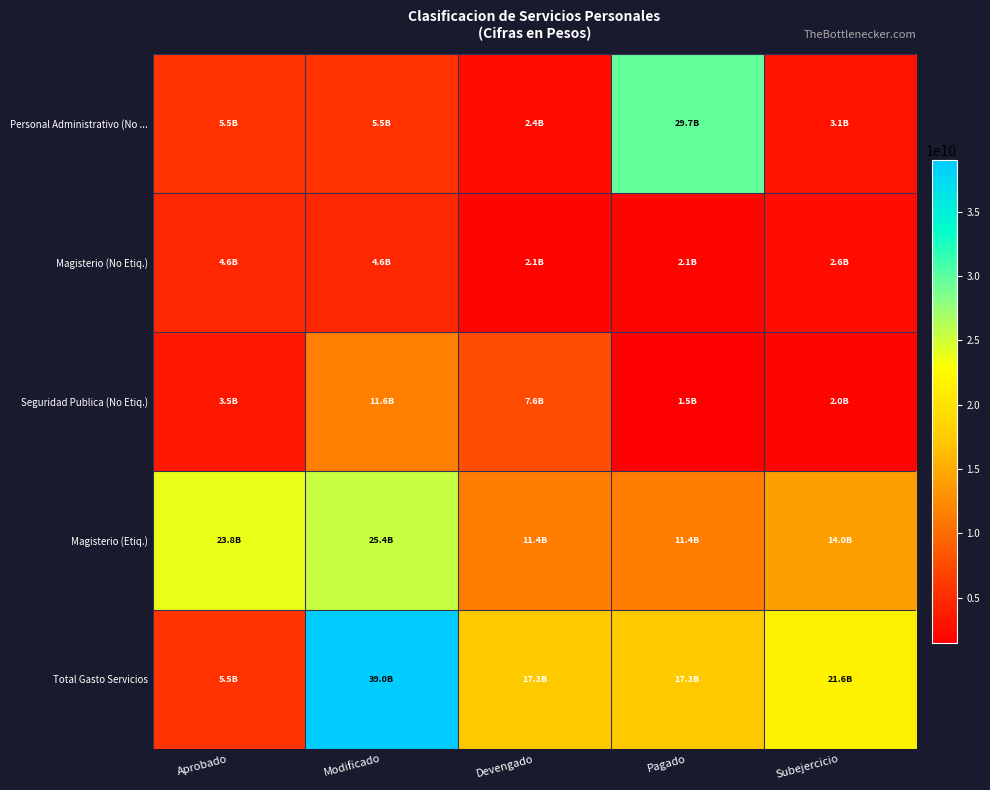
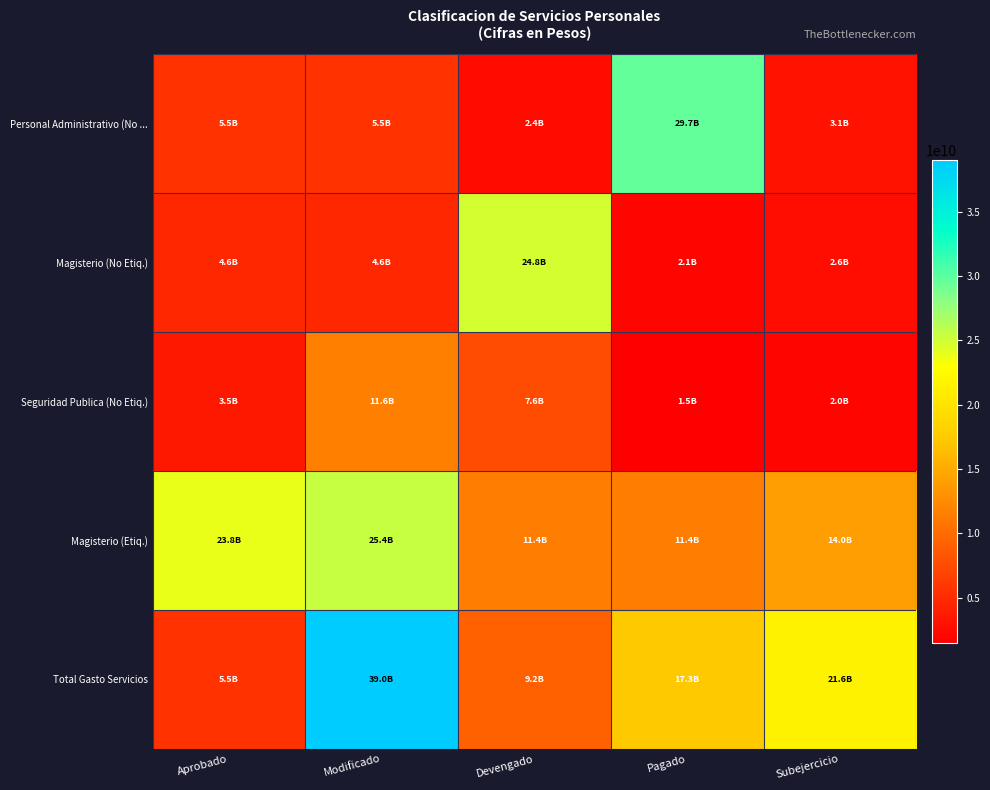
  {
    "Personal Administrativo (No ...": {
      "Aprobado": "5.5B",
      "Modificado": "5.5B",
      "Devengado": "2.4B",
      "Pagado": "29.7B",
      "Subejercicio": "3.1B"
    },
    "Magisterio (No Etiq.)": {
      "Aprobado": "4.6B",
      "Modificado": "4.6B",
-     "Devengado": "2.1B",
+     "Devengado": "24.8B",
      "Pagado": "2.1B",
      "Subejercicio": "2.6B"
    },
    "Seguridad Publica (No Etiq.)": {
      "Aprobado": "3.5B",
      "Modificado": "11.6B",
      "Devengado": "7.6B",
      "Pagado": "1.5B",
      "Subejercicio": "2.0B"
    },
    "Magisterio (Etiq.)": {
      "Aprobado": "23.8B",
      "Modificado": "25.4B",
      "Devengado": "11.4B",
      "Pagado": "11.4B",
      "Subejercicio": "14.0B"
    },
    "Total Gasto Servicios": {
      "Aprobado": "5.5B",
      "Modificado": "39.0B",
-     "Devengado": "17.3B",
+     "Devengado": "9.2B",
      "Pagado": "17.3B",
      "Subejercicio": "21.6B"
    }
  }
